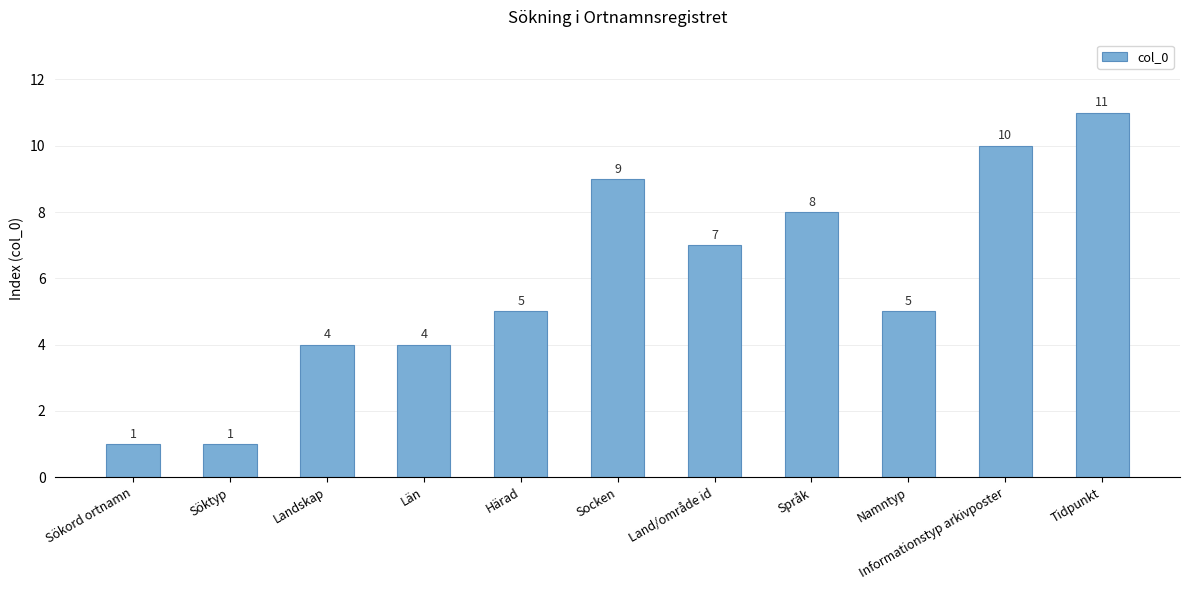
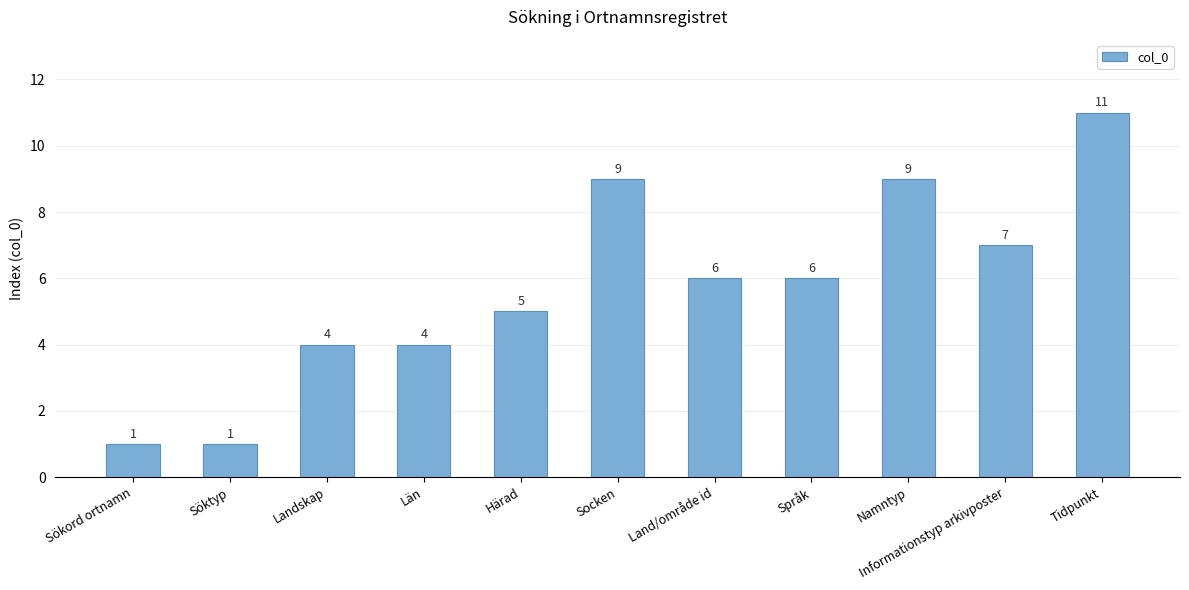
  {
    "Sökord ortnamn": 1,
    "Söktyp": 1,
    "Landskap": 4,
    "Län": 4,
    "Härad": 5,
    "Socken": 9,
-   "Land/område id": 7,
-   "Språk": 8,
-   "Namntyp": 5,
-   "Informationstyp arkivposter": 10,
+   "Land/område id": 6,
+   "Språk": 6,
+   "Namntyp": 9,
+   "Informationstyp arkivposter": 7,
    "Tidpunkt": 11
  }
